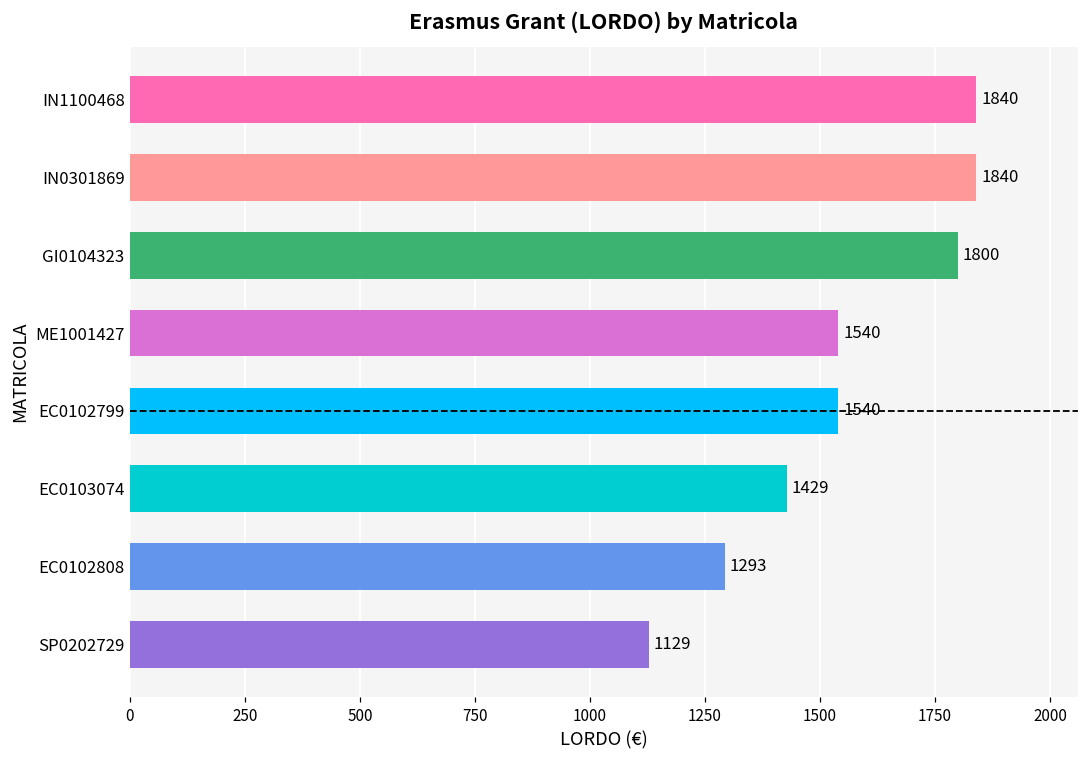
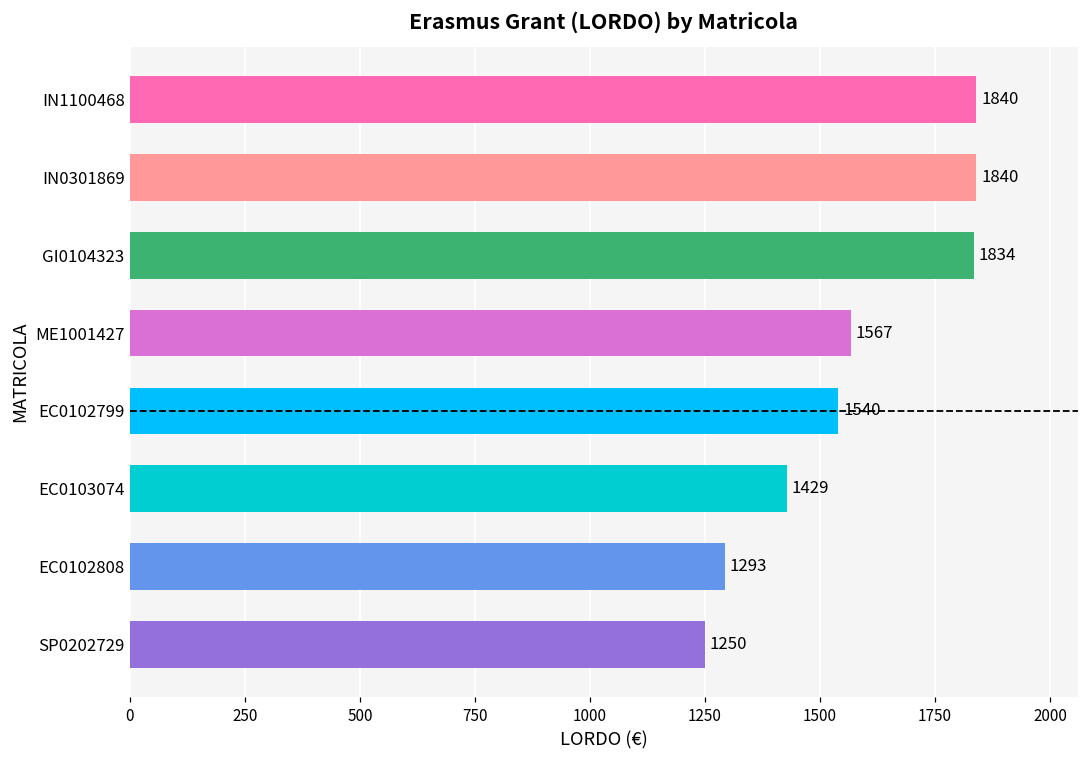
  {
    "IN1100468": 1840,
    "IN0301869": 1840,
-   "GI0104323": 1800,
-   "ME1001427": 1540,
+   "GI0104323": 1834,
+   "ME1001427": 1567,
    "EC0102799": 1540,
    "EC0103074": 1429,
    "EC0102808": 1293,
-   "SP0202729": 1129
+   "SP0202729": 1250
  }
